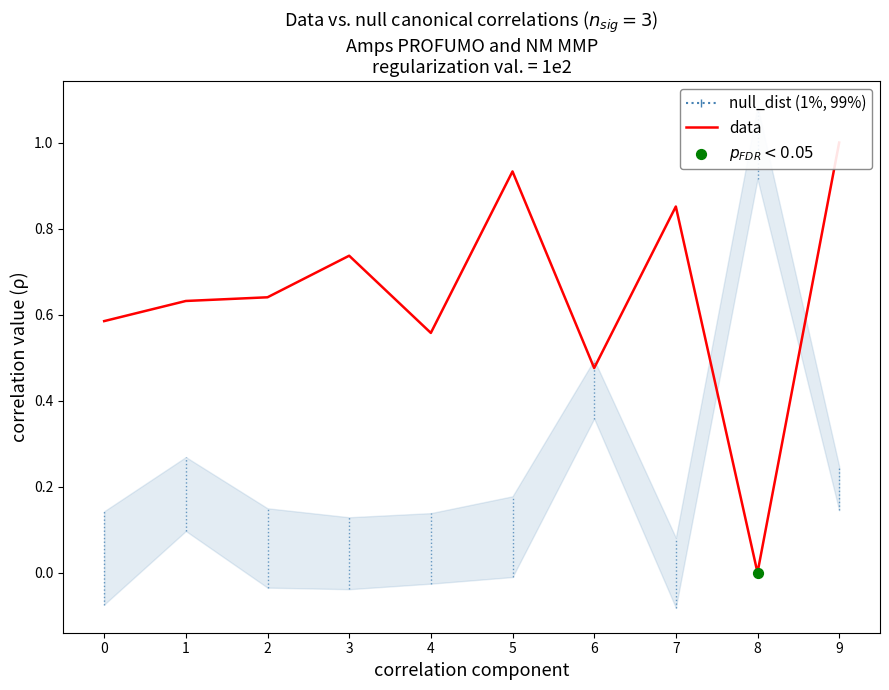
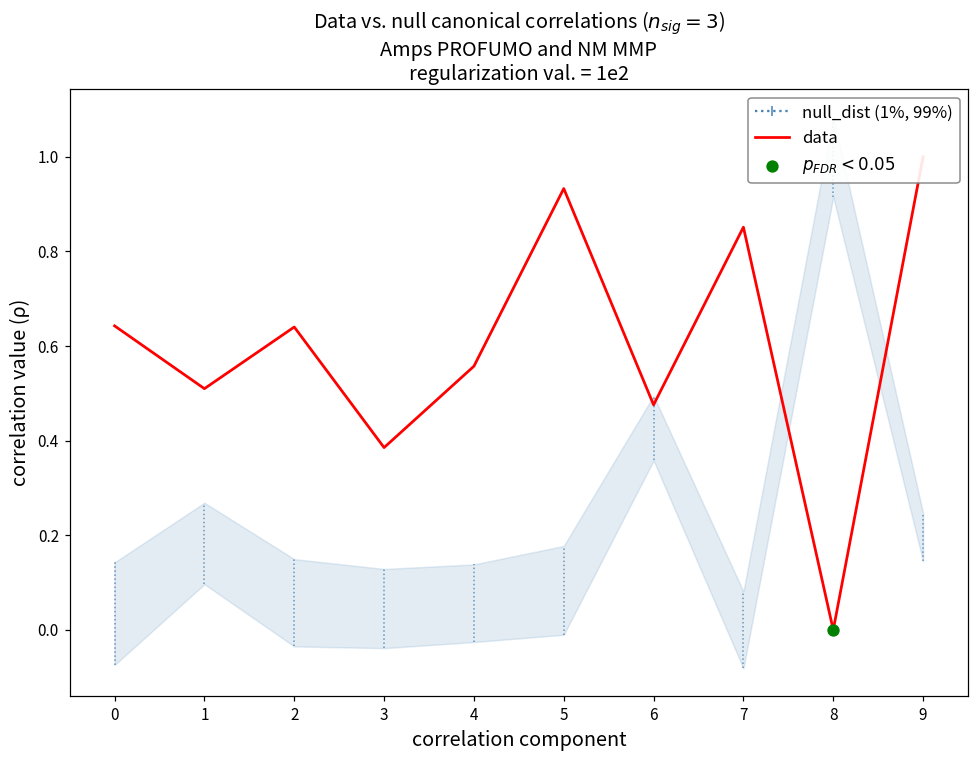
  {
    "data": {
-     "0": 0.58,
-     "1": 0.63,
+     "0": 0.64,
+     "1": 0.51,
      "2": 0.64,
-     "3": 0.74,
+     "3": 0.39,
      "4": 0.56,
      "5": 0.93,
      "6": 0.48,
      "7": 0.85
    }
  }
